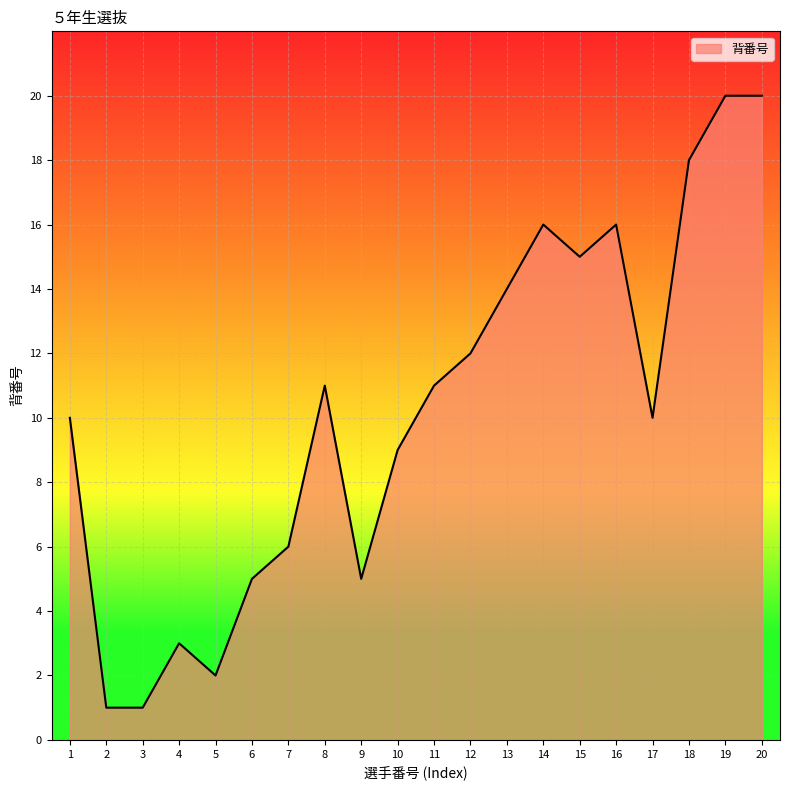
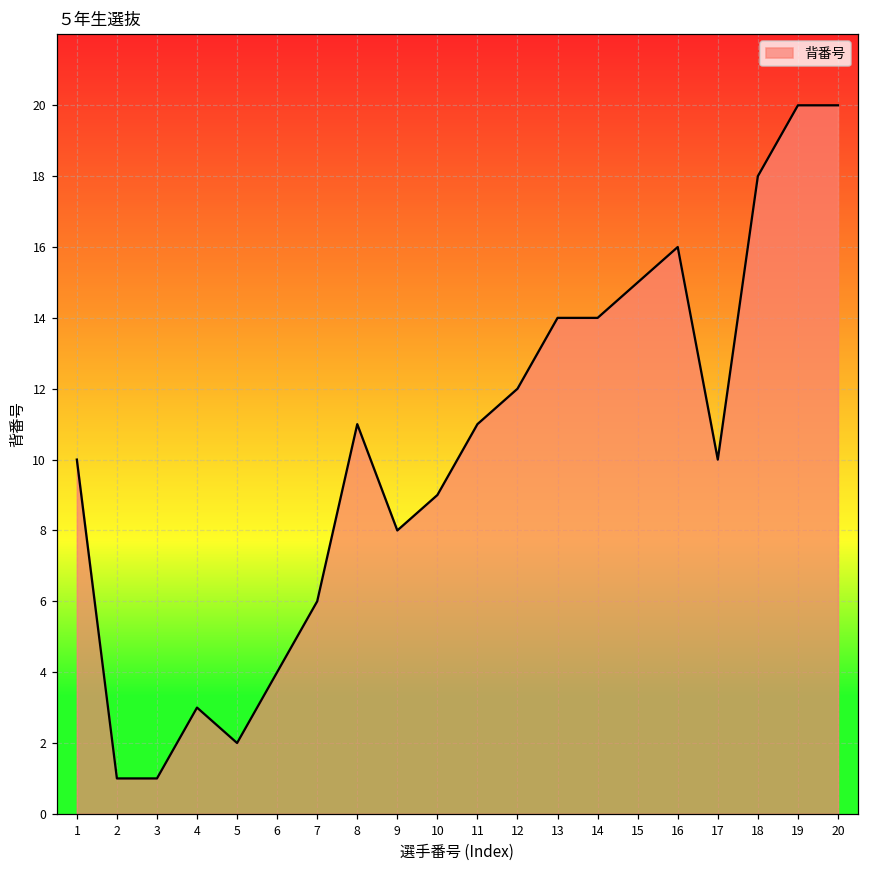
  {
    "1": 10,
    "2": 1,
    "3": 1,
    "4": 3,
    "5": 2,
-   "6": 5,
+   "6": 4,
    "7": 6,
    "8": 11,
-   "9": 5,
+   "9": 8,
    "10": 9,
    "11": 11,
    "12": 12,
    "13": 14,
-   "14": 16,
+   "14": 14,
    "15": 15,
    "16": 16,
    "17": 10,
    "18": 18,
    "19": 20,
    "20": 20
  }
